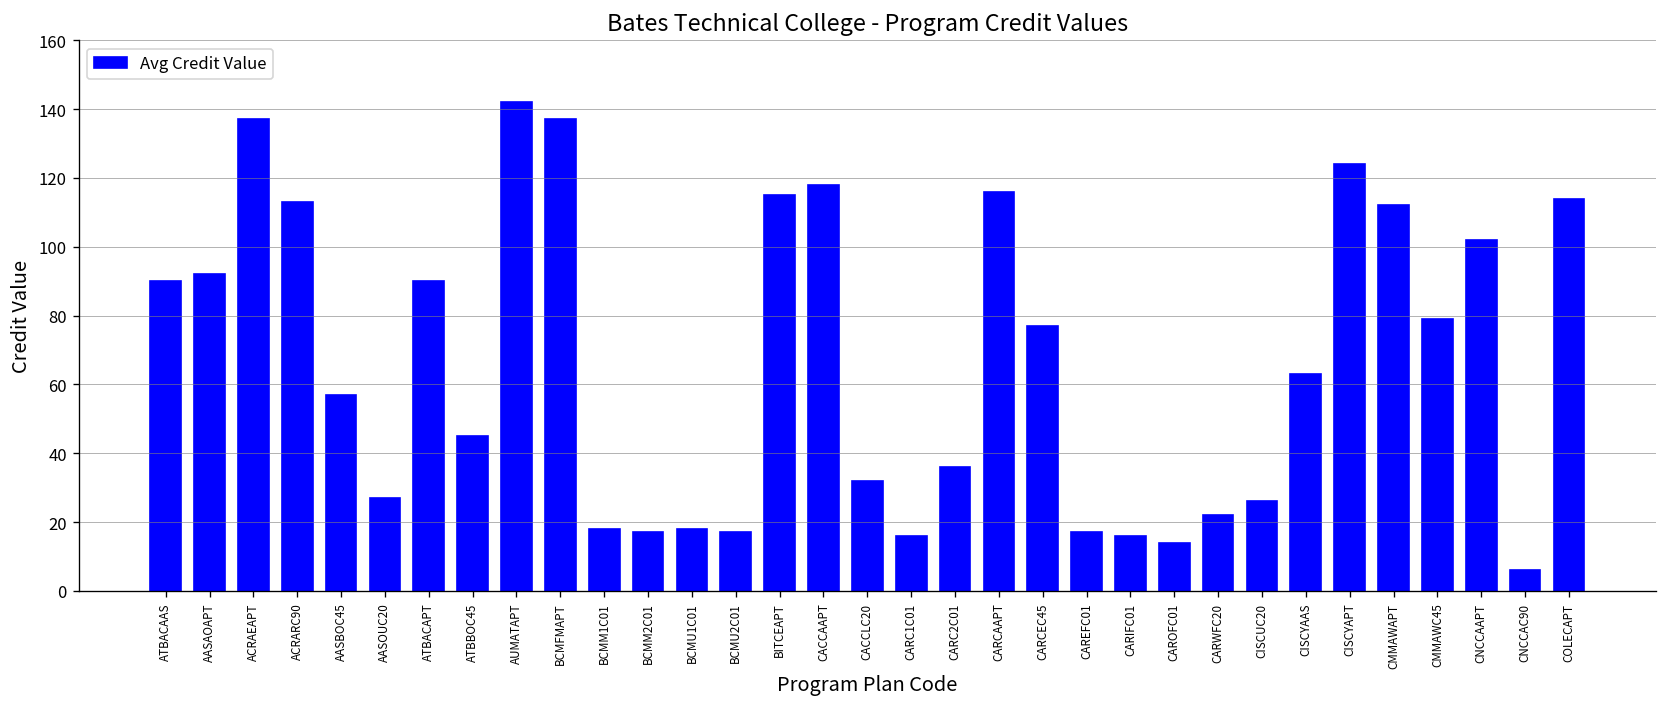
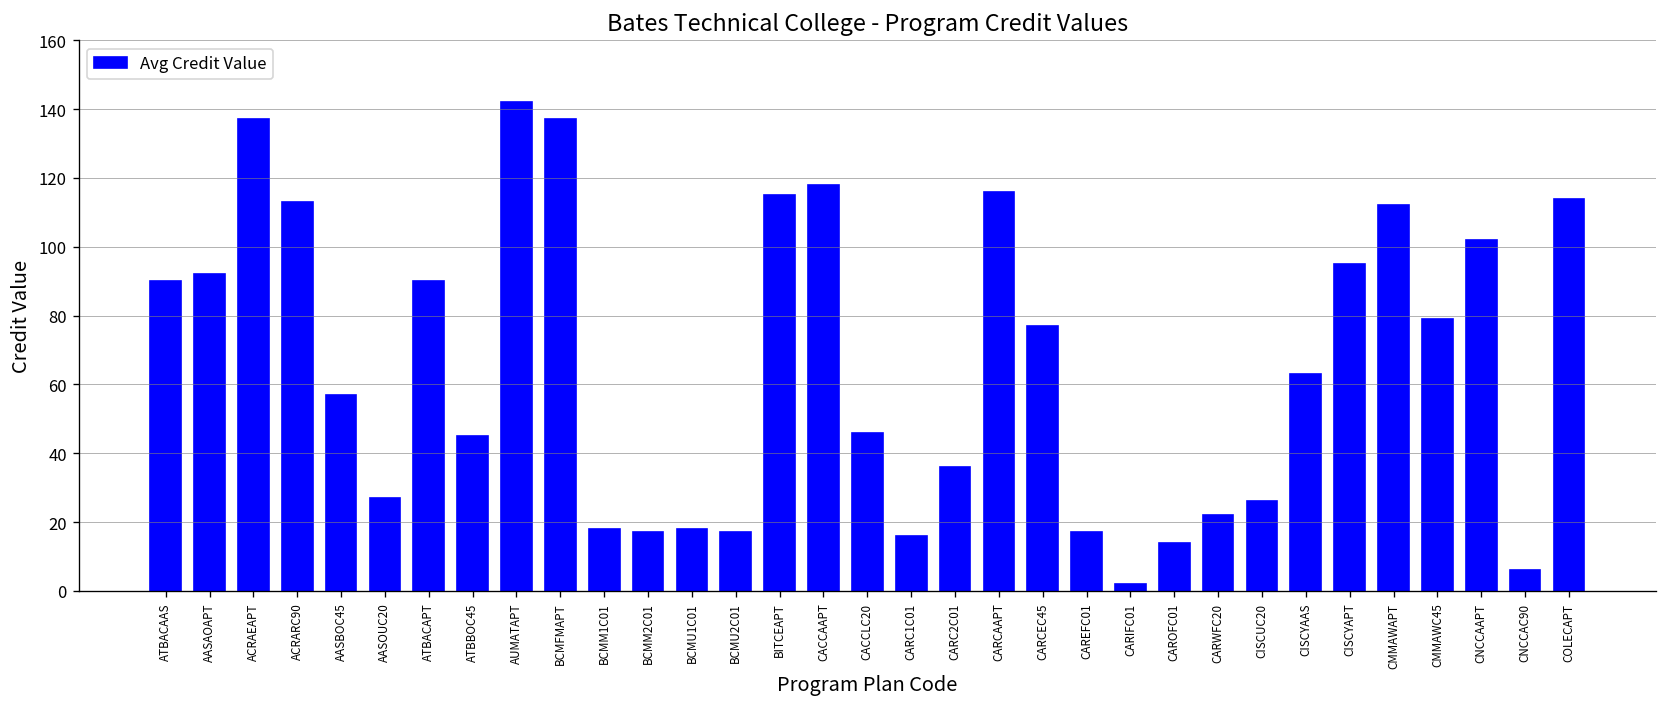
  {
    "ATBACAAS": 90,
    "AASAOAPT": 92,
    "ACRAEAPT": 137,
    "ACRARC90": 113,
    "AASBOC45": 57,
    "AASOUC20": 27,
    "ATBACAPT": 90,
    "ATBBOC45": 45,
    "AUMATAPT": 142,
    "BCMFMAPT": 137,
    "BCMM1C01": 18,
    "BCMM2C01": 17,
    "BCMU1C01": 18,
    "BCMU2C01": 17,
    "BITCEAPT": 115,
    "CACCAAPT": 118,
-   "CACCLC20": 32,
+   "CACCLC20": 46,
    "CARC1C01": 16,
    "CARC2C01": 36,
    "CARCAAPT": 116,
    "CARCEC45": 77,
    "CAREFC01": 17,
-   "CARIFC01": 16,
+   "CARIFC01": 2,
    "CAROFC01": 14,
    "CARWFC20": 22,
    "CISCUC20": 26,
    "CISCYAAS": 63,
-   "CISCYAPT": 124,
+   "CISCYAPT": 95,
    "CMMAWAPT": 112,
    "CMMAWC45": 79,
    "CNCCAAPT": 102,
    "CNCCAC90": 6,
    "COLECAPT": 114
  }
